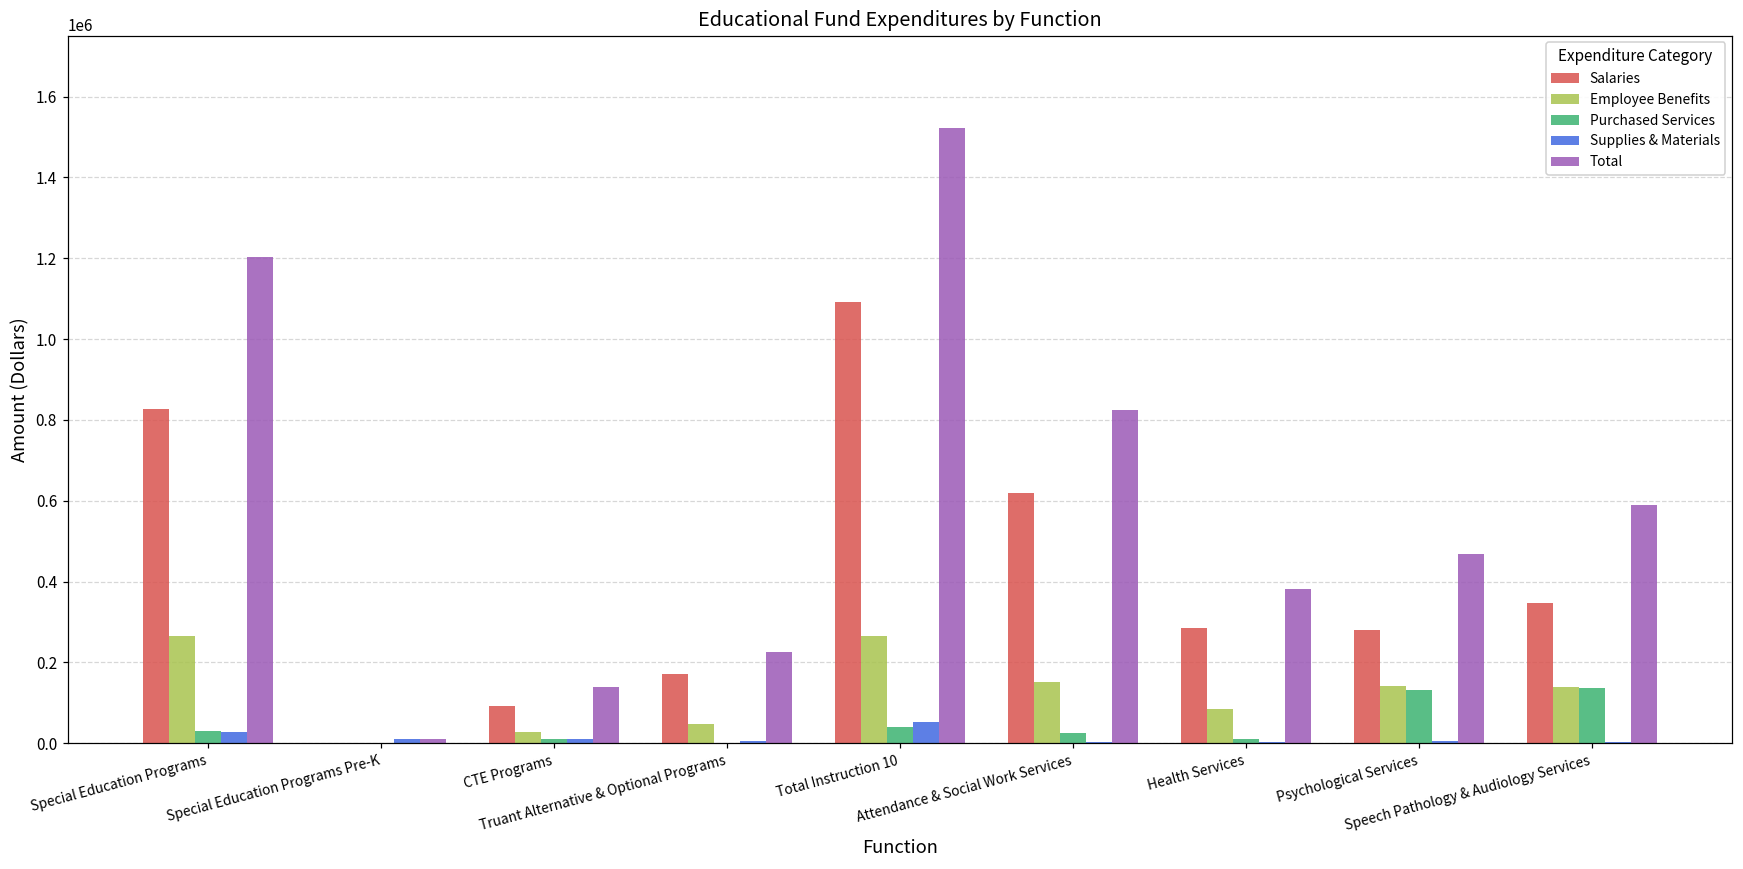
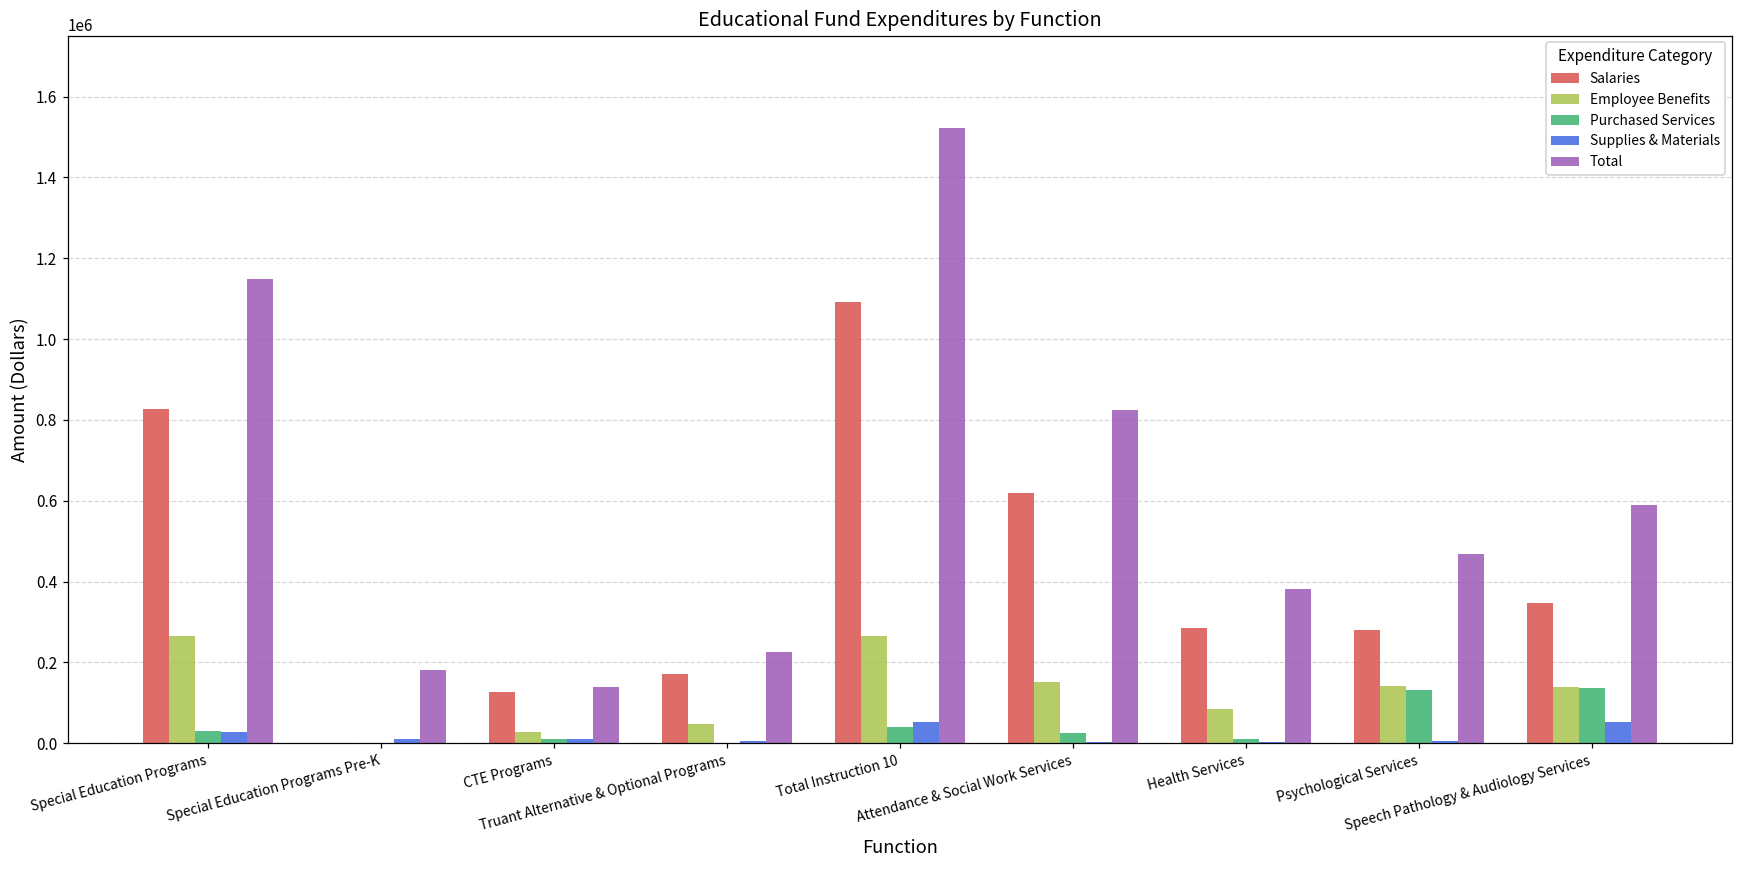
  {
    "Salaries": {
      "Special Education Programs": 830000,
      "Special Education Programs Pre-K": 0,
-     "CTE Programs": 90000,
+     "CTE Programs": 130000,
      "Truant Alternative & Optional Programs": 170000,
      "Total Instruction 10": 1090000,
      "Attendance & Social Work Services": 620000,
      "Health Services": 280000,
      "Psychological Services": 280000,
      "Speech Pathology & Audiology Services": 350000
    },
    "Employee Benefits": {
      "Special Education Programs": 260000,
      "Special Education Programs Pre-K": 0,
      "CTE Programs": 30000,
      "Truant Alternative & Optional Programs": 50000,
      "Total Instruction 10": 270000,
      "Attendance & Social Work Services": 150000,
      "Health Services": 80000,
      "Psychological Services": 140000,
      "Speech Pathology & Audiology Services": 140000
    },
    "Purchased Services": {
      "Special Education Programs": 30000,
      "Special Education Programs Pre-K": 0,
      "CTE Programs": 10000,
      "Total Instruction 10": 40000,
      "Attendance & Social Work Services": 20000,
      "Health Services": 10000,
      "Psychological Services": 130000,
      "Speech Pathology & Audiology Services": 140000
    },
    "Supplies & Materials": {
      "Special Education Programs": 30000,
      "Special Education Programs Pre-K": 10000,
      "CTE Programs": 10000,
      "Total Instruction 10": 50000,
-     "Speech Pathology & Audiology Services": 0
+     "Speech Pathology & Audiology Services": 50000
    },
    "Total": {
-     "Special Education Programs": 1200000,
-     "Special Education Programs Pre-K": 10000,
+     "Special Education Programs": 1150000,
+     "Special Education Programs Pre-K": 180000,
      "CTE Programs": 140000,
      "Truant Alternative & Optional Programs": 220000,
      "Total Instruction 10": 1520000,
      "Attendance & Social Work Services": 820000,
      "Health Services": 380000,
      "Psychological Services": 470000,
      "Speech Pathology & Audiology Services": 590000
    }
  }
